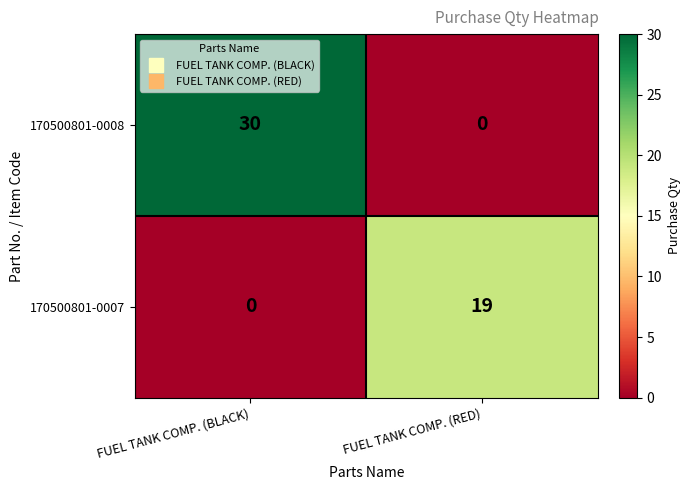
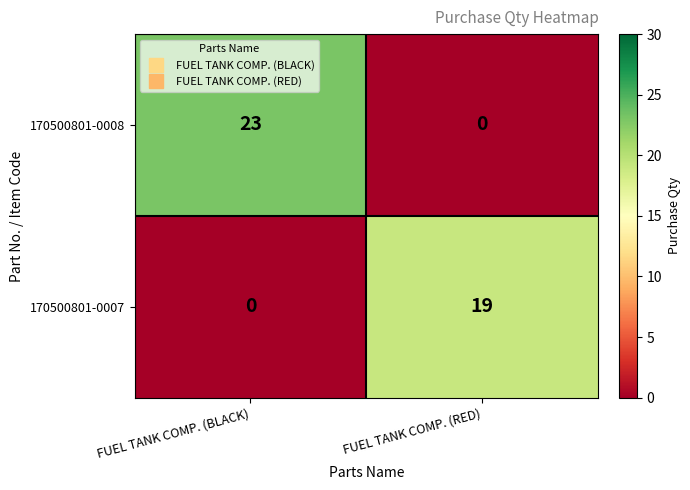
  {
    "170500801-0008": {
-     "FUEL TANK COMP. (BLACK)": 30,
+     "FUEL TANK COMP. (BLACK)": 23,
      "FUEL TANK COMP. (RED)": 0
    },
    "170500801-0007": {
      "FUEL TANK COMP. (BLACK)": 0,
      "FUEL TANK COMP. (RED)": 19
    }
  }
